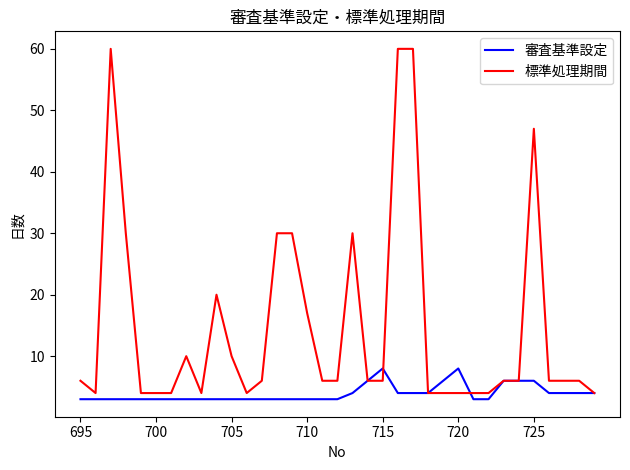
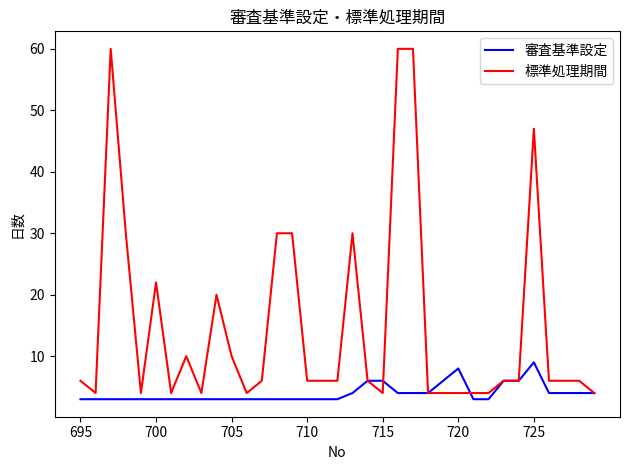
  {
    "審査基準設定": {
      "695": 3,
      "700": 3,
      "705": 3,
      "710": 3,
-     "715": 8,
+     "715": 6,
      "720": 8,
-     "725": 6
+     "725": 9
    },
    "標準処理期間": {
      "695": 6,
-     "700": 4,
+     "700": 22,
      "705": 10,
-     "710": 17,
-     "715": 6,
+     "710": 6,
+     "715": 4,
      "720": 4,
      "725": 47
    }
  }
